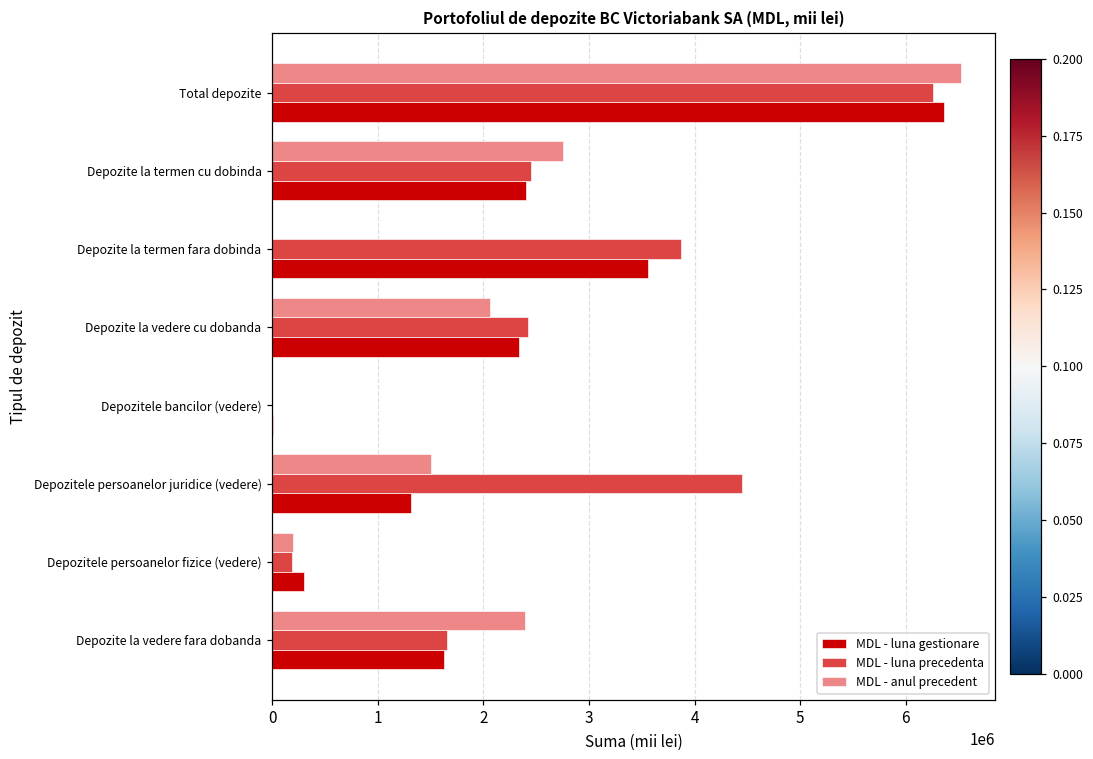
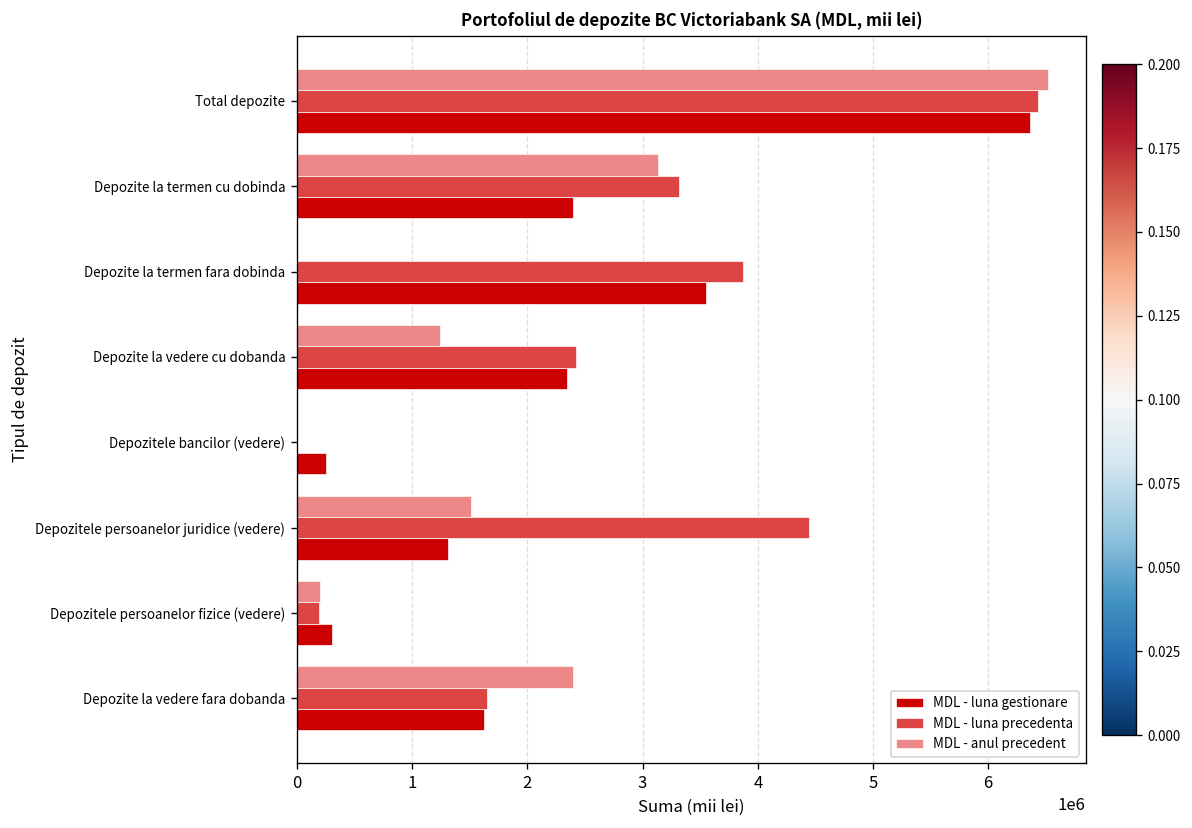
  {
    "MDL - luna gestionare": {
      "Total depozite": 6400000,
      "Depozite la termen cu dobinda": 2400000,
      "Depozite la termen fara dobinda": 3600000,
      "Depozite la vedere cu dobanda": 2300000,
-     "Depozitele bancilor (vedere)": 0,
+     "Depozitele bancilor (vedere)": 300000,
      "Depozitele persoanelor juridice (vedere)": 1300000,
      "Depozitele persoanelor fizice (vedere)": 300000,
      "Depozite la vedere fara dobanda": 1600000
    },
    "MDL - luna precedenta": {
-     "Total depozite": 6300000,
-     "Depozite la termen cu dobinda": 2500000,
+     "Total depozite": 6400000,
+     "Depozite la termen cu dobinda": 3300000,
      "Depozite la termen fara dobinda": 3900000,
      "Depozite la vedere cu dobanda": 2400000,
      "Depozitele persoanelor juridice (vedere)": 4400000,
      "Depozitele persoanelor fizice (vedere)": 200000,
      "Depozite la vedere fara dobanda": 1700000
    },
    "MDL - anul precedent": {
      "Total depozite": 6500000,
-     "Depozite la termen cu dobinda": 2800000,
-     "Depozite la vedere cu dobanda": 2100000,
+     "Depozite la termen cu dobinda": 3100000,
+     "Depozite la vedere cu dobanda": 1200000,
      "Depozitele persoanelor juridice (vedere)": 1500000,
      "Depozitele persoanelor fizice (vedere)": 200000,
      "Depozite la vedere fara dobanda": 2400000
    }
  }
